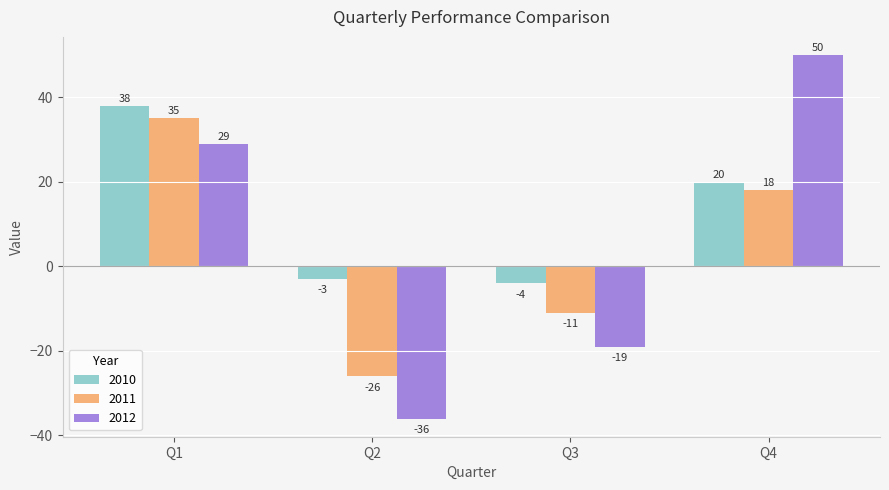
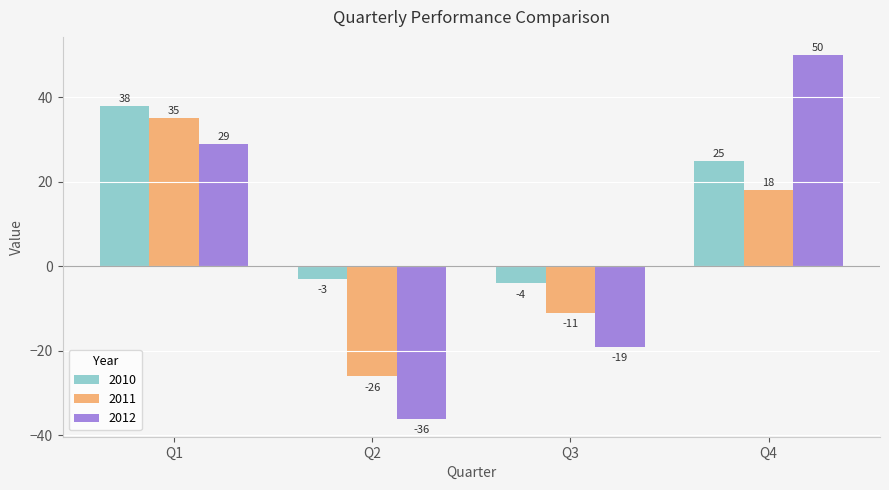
  {
    "2010": {
      "Q1": 38,
      "Q2": -3,
      "Q3": -4,
-     "Q4": 20
+     "Q4": 25
    },
    "2011": {
      "Q1": 35,
      "Q2": -26,
      "Q3": -11,
      "Q4": 18
    },
    "2012": {
      "Q1": 29,
      "Q2": -36,
      "Q3": -19,
      "Q4": 50
    }
  }
